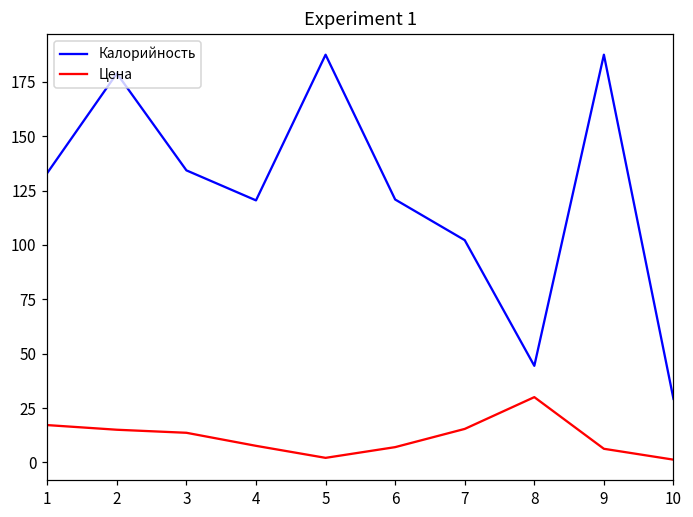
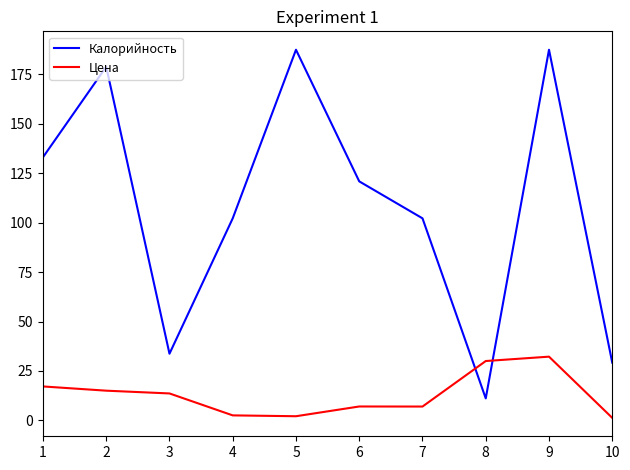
  {
    "Калорийность": {
      "1": 133,
-     "3": 134,
-     "4": 121,
+     "3": 34,
+     "4": 102,
      "5": 188,
      "6": 121,
      "7": 102,
-     "8": 44,
+     "8": 11,
      "9": 188,
      "10": 29
    },
    "Цена": {
      "1": 17,
      "2": 15,
      "3": 14,
-     "4": 8,
+     "4": 3,
      "5": 2,
      "6": 7,
-     "7": 15,
+     "7": 7,
      "8": 30,
-     "9": 6,
+     "9": 32,
      "10": 1
    }
  }
